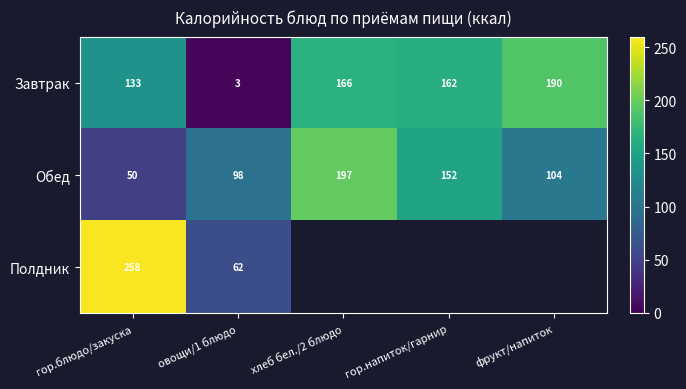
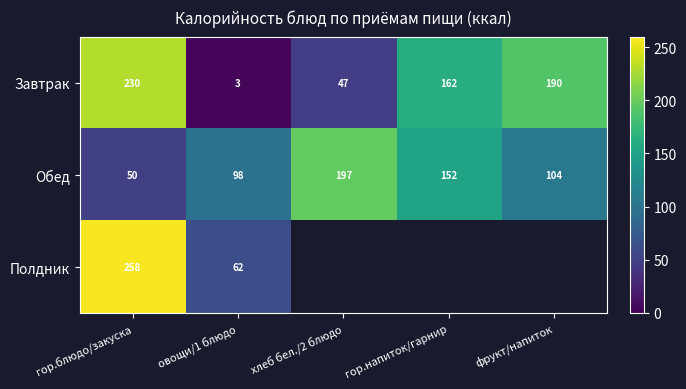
  {
    "Завтрак": {
-     "гор.блюдо/закуска": 133,
+     "гор.блюдо/закуска": 230,
      "овощи/1 блюдо": 3,
-     "хлеб бел./2 блюдо": 166,
+     "хлеб бел./2 блюдо": 47,
      "гор.напиток/гарнир": 162,
      "фрукт/напиток": 190
    },
    "Обед": {
      "гор.блюдо/закуска": 50,
      "овощи/1 блюдо": 98,
      "хлеб бел./2 блюдо": 197,
      "гор.напиток/гарнир": 152,
      "фрукт/напиток": 104
    },
    "Полдник": {
      "гор.блюдо/закуска": 258,
      "овощи/1 блюдо": 62
    }
  }
